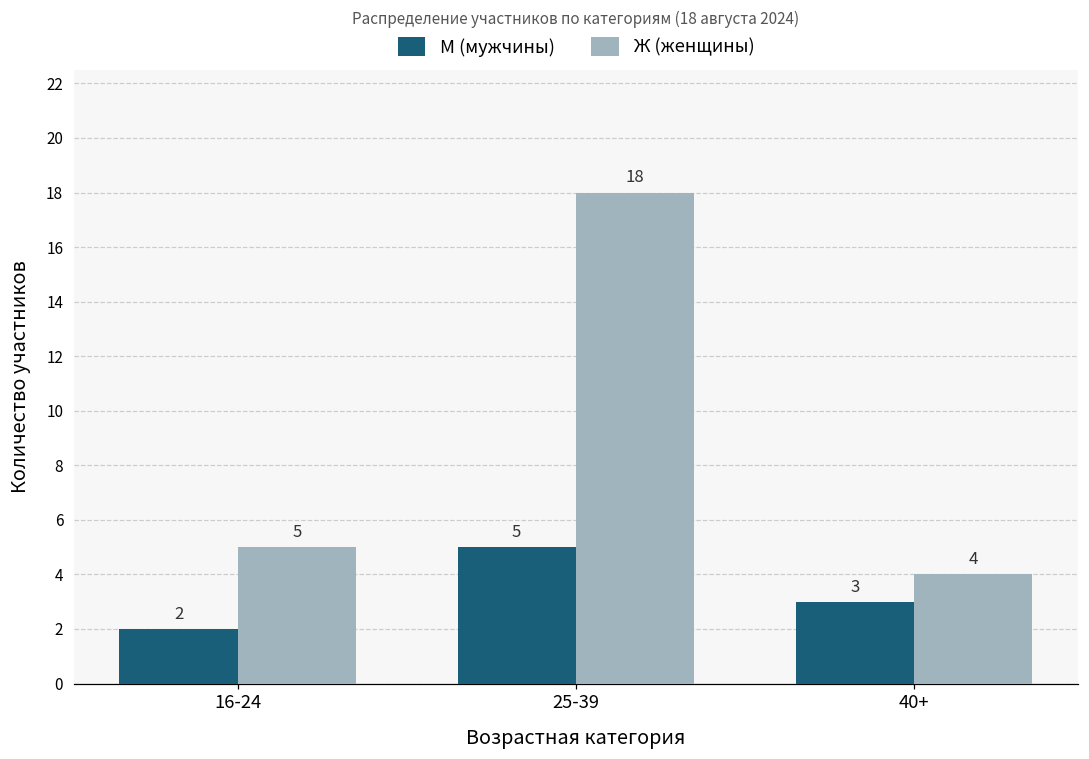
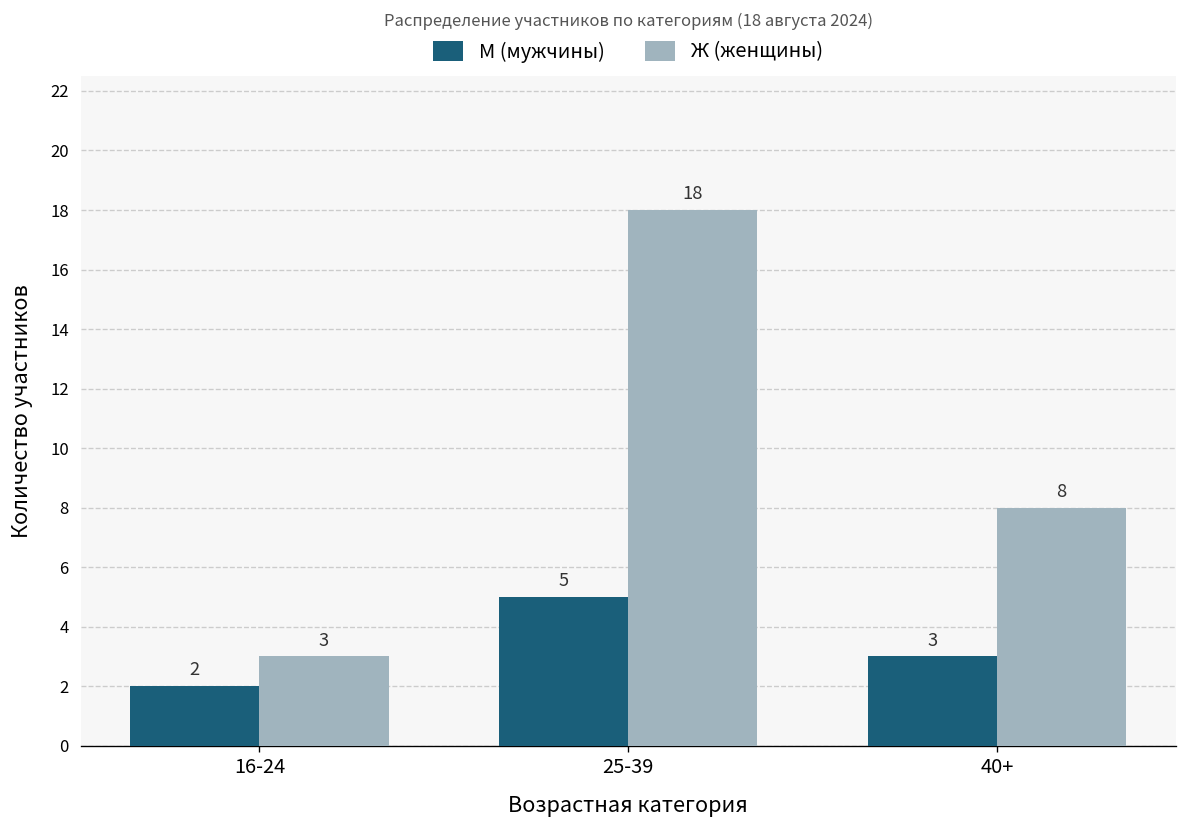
  {
    "М (мужчины)": {
      "16-24": 2,
      "25-39": 5,
      "40+": 3
    },
    "Ж (женщины)": {
-     "16-24": 5,
+     "16-24": 3,
      "25-39": 18,
-     "40+": 4
+     "40+": 8
    }
  }
